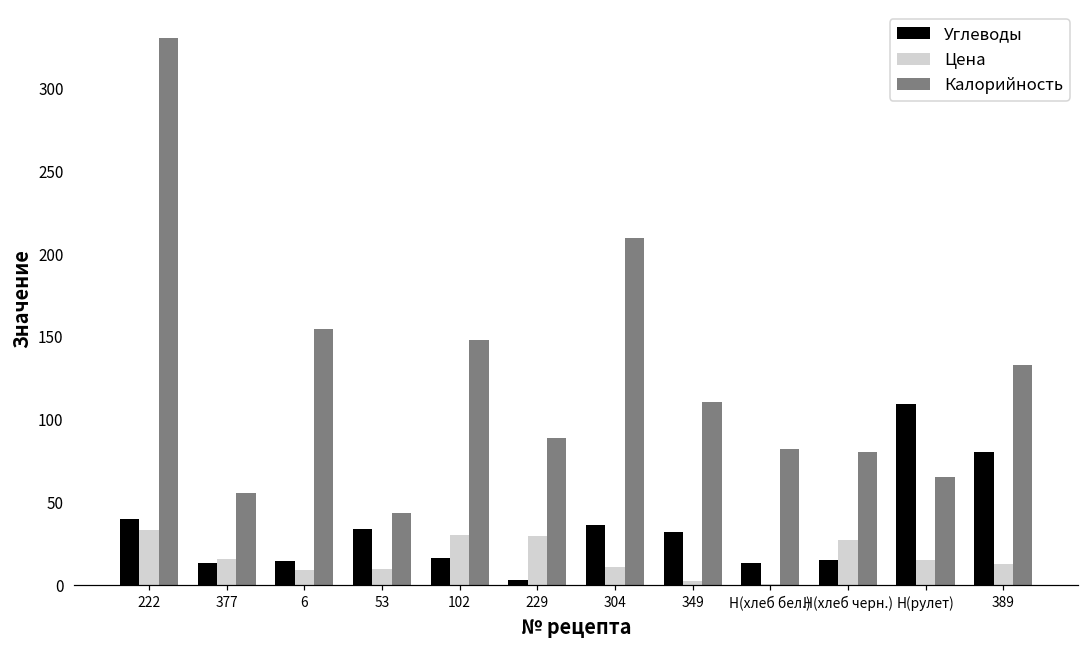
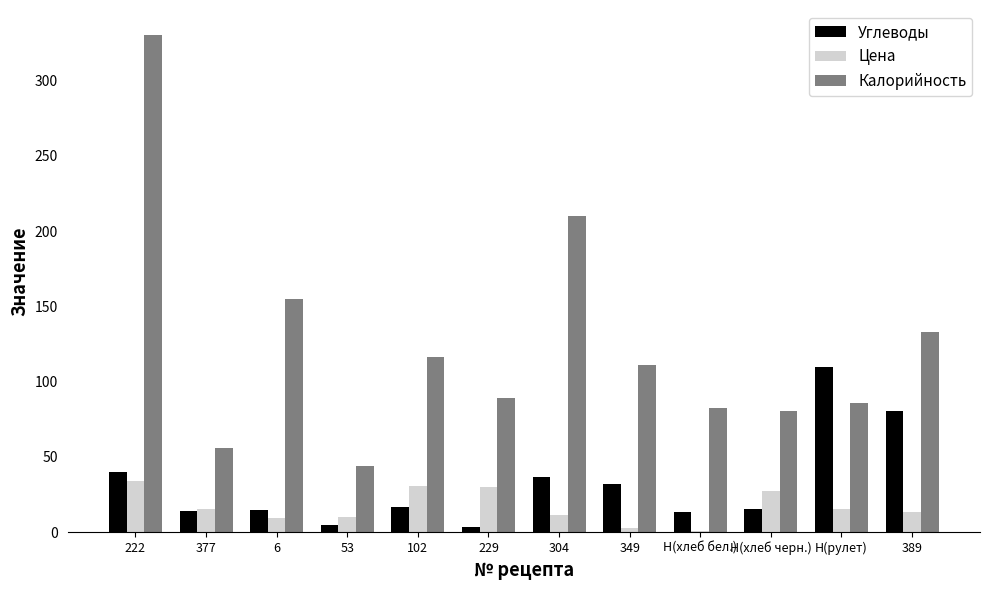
  {
    "Углеводы": {
      "222": 40,
      "377": 14,
      "6": 15,
-     "53": 34,
+     "53": 4,
      "102": 17,
      "229": 3,
      "304": 37,
      "349": 32,
      "Н(хлеб бел.)": 14,
      "Н(хлеб черн.)": 15,
      "Н(рулет)": 110,
      "389": 80
    },
    "Цена": {
      "222": 34,
      "377": 16,
      "6": 9,
      "53": 10,
      "102": 30,
      "229": 30,
      "304": 11,
      "349": 3,
      "Н(хлеб черн.)": 28,
      "Н(рулет)": 15,
      "389": 13
    },
    "Калорийность": {
      "222": 330,
      "377": 56,
      "6": 155,
      "53": 44,
-     "102": 148,
+     "102": 117,
      "229": 89,
      "304": 210,
      "349": 111,
      "Н(хлеб бел.)": 82,
      "Н(хлеб черн.)": 80,
-     "Н(рулет)": 65,
+     "Н(рулет)": 86,
      "389": 133
    }
  }
